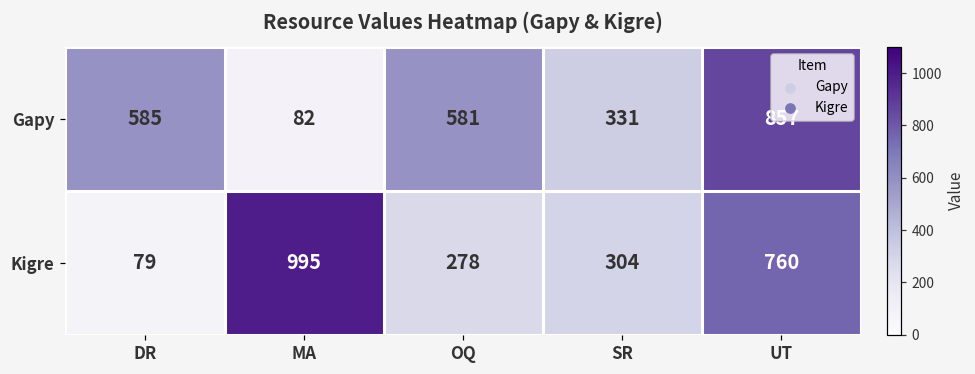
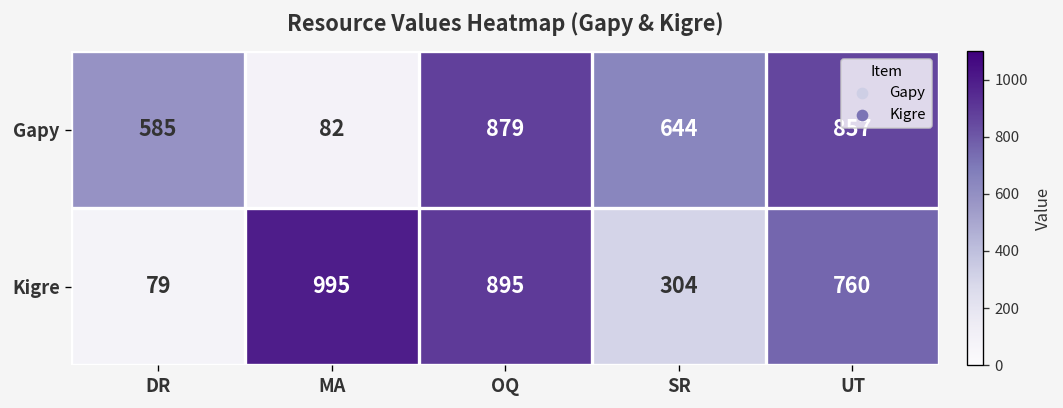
  {
    "Gapy": {
      "DR": 585,
      "MA": 82,
-     "OQ": 581,
-     "SR": 331
+     "OQ": 879,
+     "SR": 644
    },
    "Kigre": {
      "DR": 79,
      "MA": 995,
-     "OQ": 278,
+     "OQ": 895,
      "SR": 304,
      "UT": 760
    }
  }
